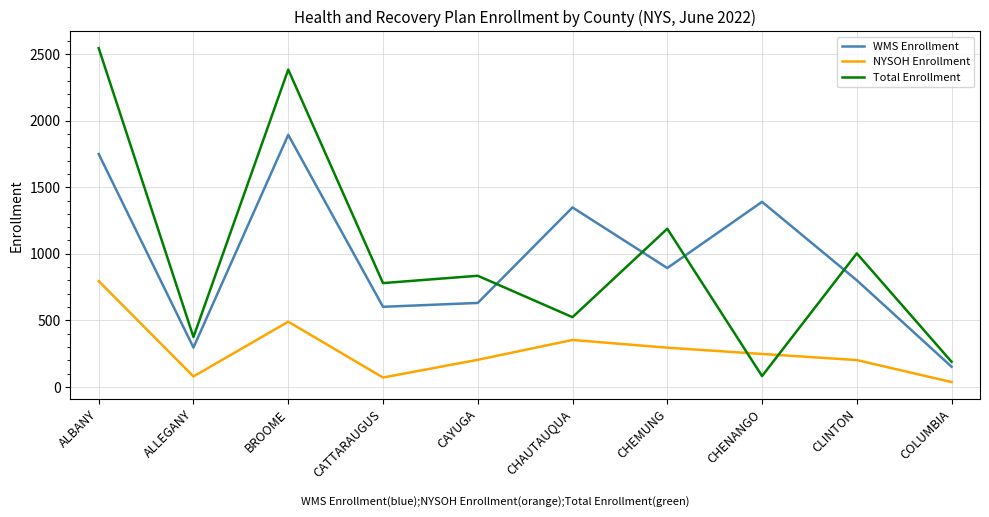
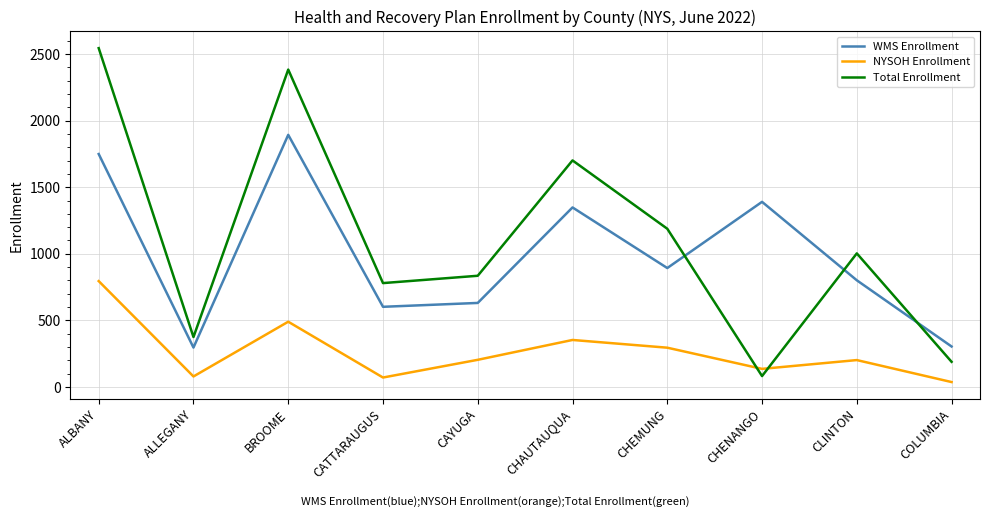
  {
    "WMS Enrollment": {
      "ALBANY": 1750,
      "ALLEGANY": 300,
      "BROOME": 1890,
      "CATTARAUGUS": 600,
      "CAYUGA": 630,
      "CHAUTAUQUA": 1350,
      "CHEMUNG": 890,
      "CHENANGO": 1390,
      "CLINTON": 800,
-     "COLUMBIA": 150
+     "COLUMBIA": 300
    },
    "NYSOH Enrollment": {
      "ALBANY": 800,
      "ALLEGANY": 80,
      "BROOME": 490,
      "CATTARAUGUS": 70,
      "CAYUGA": 200,
      "CHAUTAUQUA": 350,
      "CHEMUNG": 300,
-     "CHENANGO": 250,
+     "CHENANGO": 140,
      "CLINTON": 200,
      "COLUMBIA": 40
    },
    "Total Enrollment": {
      "ALBANY": 2540,
      "ALLEGANY": 380,
      "BROOME": 2380,
      "CATTARAUGUS": 780,
      "CAYUGA": 840,
-     "CHAUTAUQUA": 520,
+     "CHAUTAUQUA": 1700,
      "CHEMUNG": 1190,
      "CHENANGO": 80,
      "CLINTON": 1000,
      "COLUMBIA": 190
    }
  }
